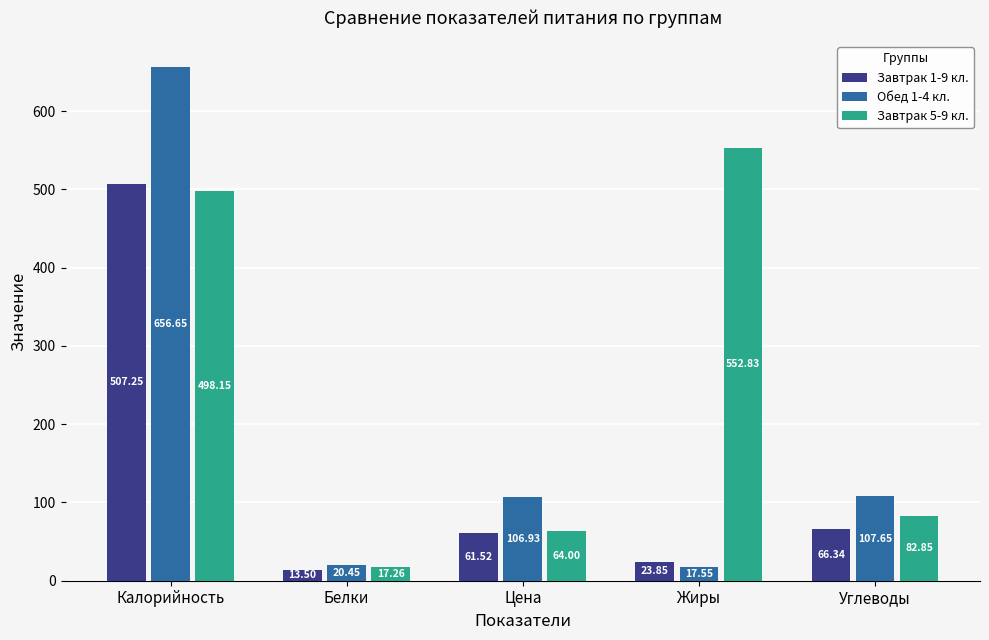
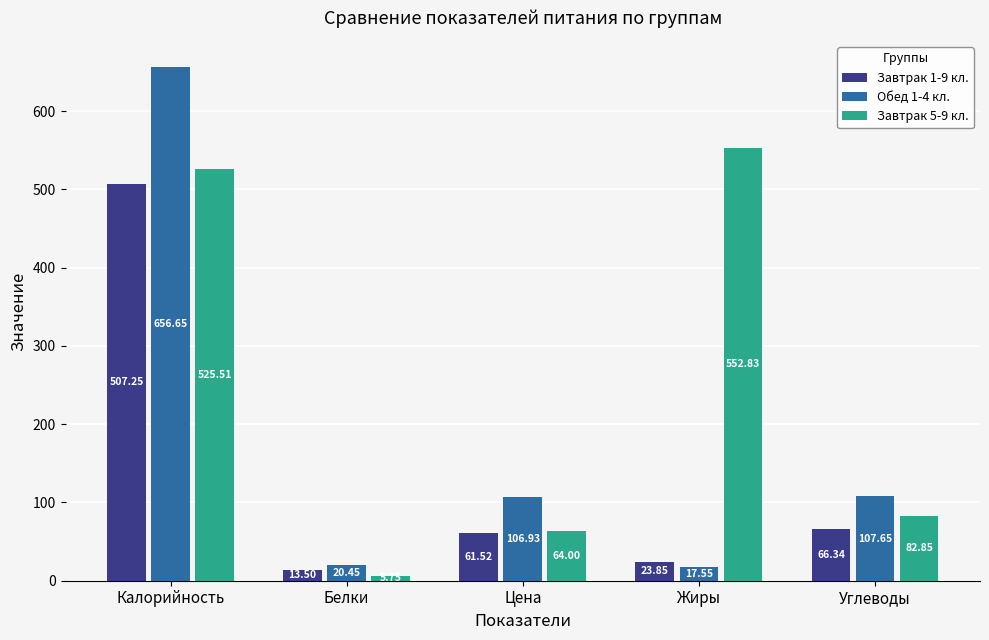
  {
    "Завтрак 5-9 кл.": {
-     "Калорийность": 498.15,
-     "Белки": 17.26,
+     "Калорийность": 525.51,
+     "Белки": 5.75,
      "Цена": 64.00,
      "Жиры": 552.83,
      "Углеводы": 82.85
    }
  }
